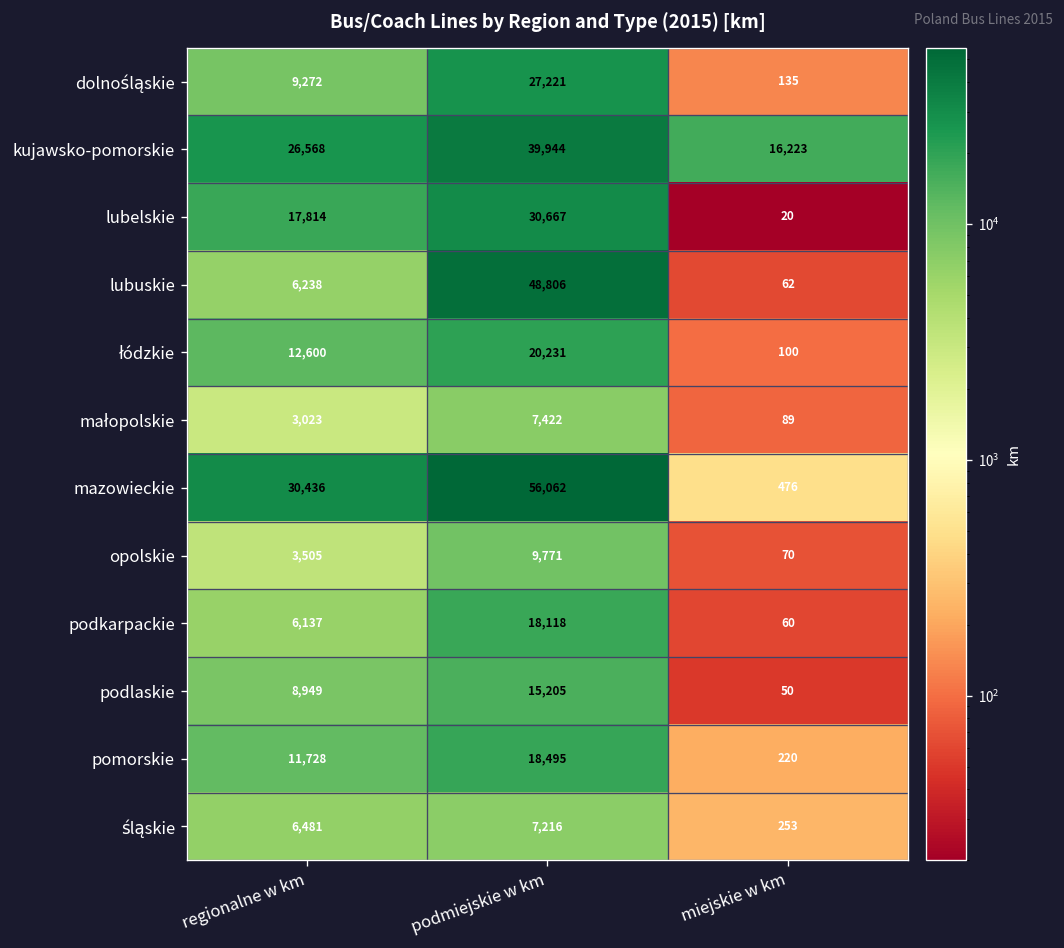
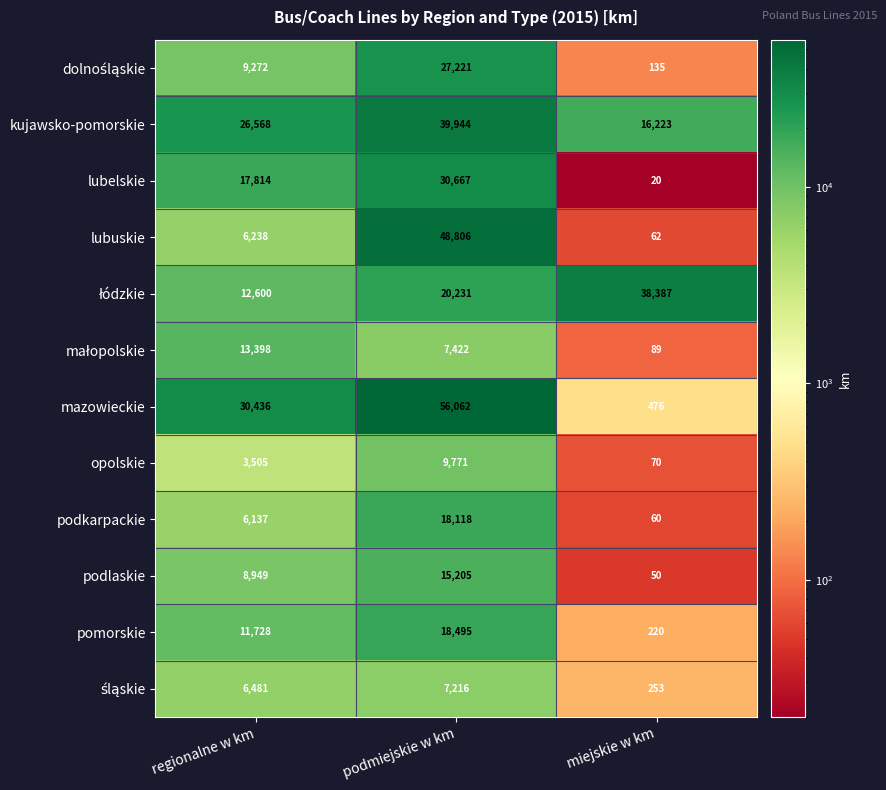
  {
    "dolnośląskie": {
      "regionalne w km": "9,272",
      "podmiejskie w km": "27,221",
      "miejskie w km": "135"
    },
    "kujawsko-pomorskie": {
      "regionalne w km": "26,568",
      "podmiejskie w km": "39,944",
      "miejskie w km": "16,223"
    },
    "lubelskie": {
      "regionalne w km": "17,814",
      "podmiejskie w km": "30,667",
      "miejskie w km": "20"
    },
    "lubuskie": {
      "regionalne w km": "6,238",
      "podmiejskie w km": "48,806",
      "miejskie w km": "62"
    },
    "łódzkie": {
      "regionalne w km": "12,600",
      "podmiejskie w km": "20,231",
-     "miejskie w km": "100"
+     "miejskie w km": "38,387"
    },
    "małopolskie": {
-     "regionalne w km": "3,023",
+     "regionalne w km": "13,398",
      "podmiejskie w km": "7,422",
      "miejskie w km": "89"
    },
    "mazowieckie": {
      "regionalne w km": "30,436",
      "podmiejskie w km": "56,062",
      "miejskie w km": "476"
    },
    "opolskie": {
      "regionalne w km": "3,505",
      "podmiejskie w km": "9,771",
      "miejskie w km": "70"
    },
    "podkarpackie": {
      "regionalne w km": "6,137",
      "podmiejskie w km": "18,118",
      "miejskie w km": "60"
    },
    "podlaskie": {
      "regionalne w km": "8,949",
      "podmiejskie w km": "15,205",
      "miejskie w km": "50"
    },
    "pomorskie": {
      "regionalne w km": "11,728",
      "podmiejskie w km": "18,495",
      "miejskie w km": "220"
    },
    "śląskie": {
      "regionalne w km": "6,481",
      "podmiejskie w km": "7,216",
      "miejskie w km": "253"
    }
  }
